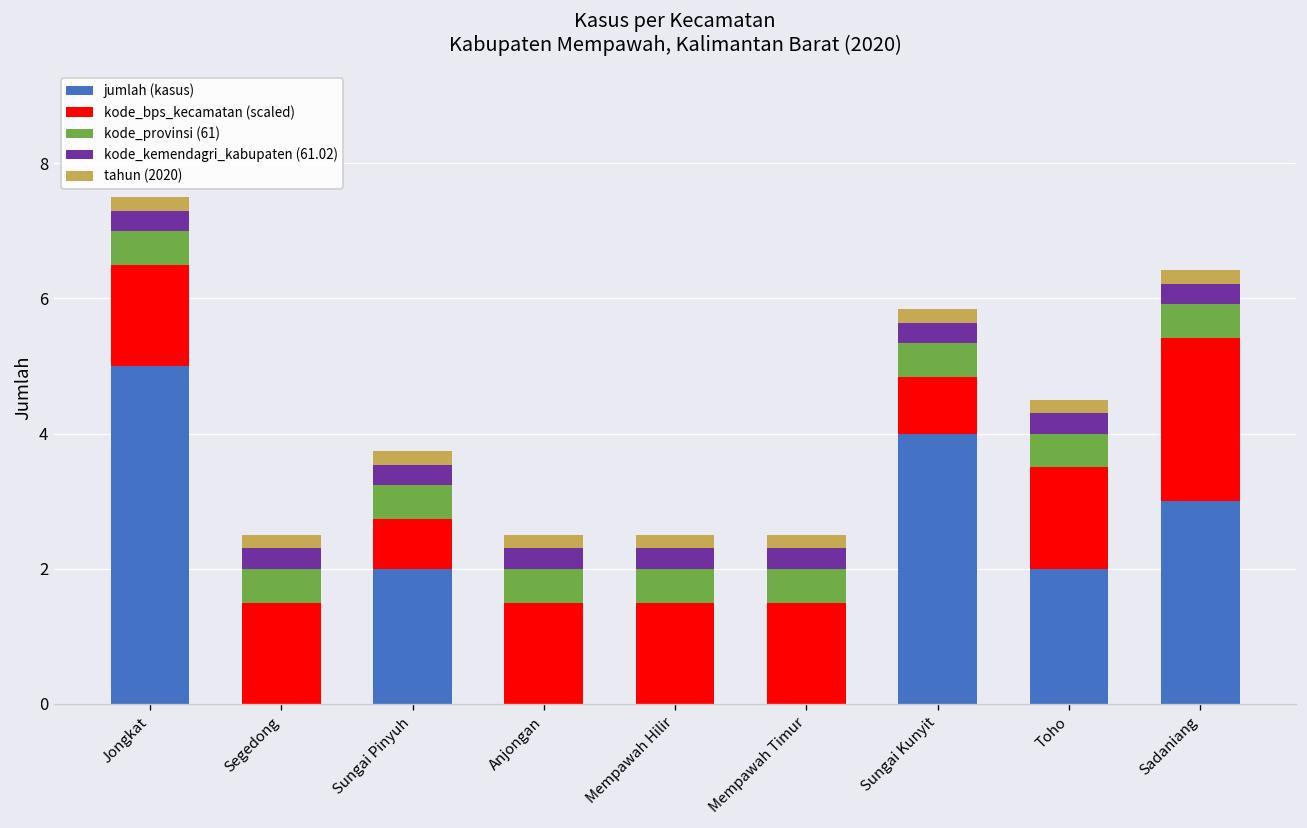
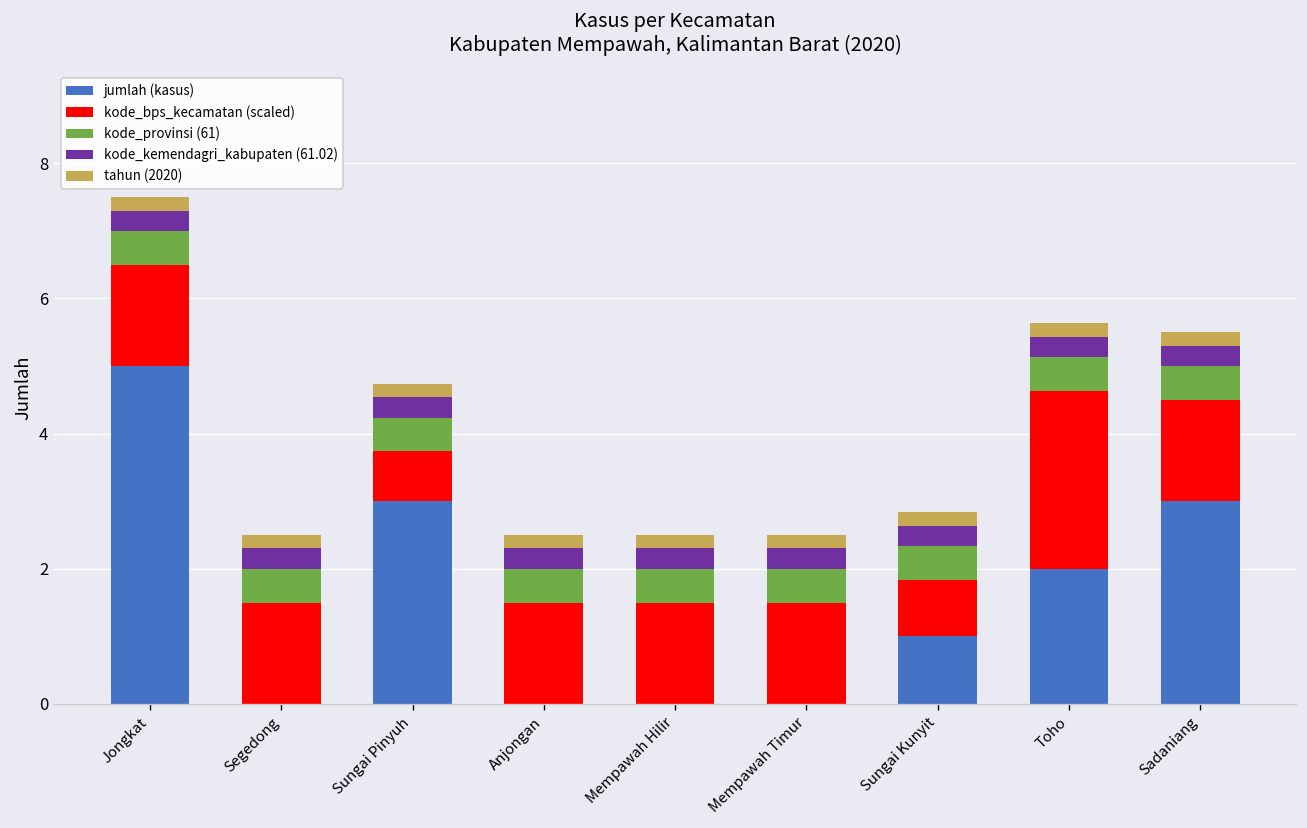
  {
    "jumlah (kasus)": {
      "Jongkat": 5,
      "Segedong": 0,
-     "Sungai Pinyuh": 2,
+     "Sungai Pinyuh": 3,
      "Anjongan": 0,
      "Mempawah Hilir": 0,
      "Mempawah Timur": 0,
-     "Sungai Kunyit": 4,
+     "Sungai Kunyit": 1,
      "Toho": 2,
      "Sadaniang": 3
    },
    "kode_bps_kecamatan (scaled)": {
      "Jongkat": 1.5,
      "Segedong": 1.5,
      "Sungai Pinyuh": 0.7,
      "Anjongan": 1.5,
      "Mempawah Hilir": 1.5,
      "Mempawah Timur": 1.5,
      "Sungai Kunyit": 0.8,
-     "Toho": 1.5,
-     "Sadaniang": 2.4
+     "Toho": 2.6,
+     "Sadaniang": 1.5
    },
    "kode_provinsi (61)": {
      "Jongkat": 0.5,
      "Segedong": 0.5,
      "Sungai Pinyuh": 0.5,
      "Anjongan": 0.5,
      "Mempawah Hilir": 0.5,
      "Mempawah Timur": 0.5,
      "Sungai Kunyit": 0.5,
      "Toho": 0.5,
      "Sadaniang": 0.5
    },
    "kode_kemendagri_kabupaten (61.02)": {
      "Jongkat": 0.3,
      "Segedong": 0.3,
      "Sungai Pinyuh": 0.3,
      "Anjongan": 0.3,
      "Mempawah Hilir": 0.3,
      "Mempawah Timur": 0.3,
      "Sungai Kunyit": 0.3,
      "Toho": 0.3,
      "Sadaniang": 0.3
    },
    "tahun (2020)": {
      "Jongkat": 0.2,
      "Segedong": 0.2,
      "Sungai Pinyuh": 0.2,
      "Anjongan": 0.2,
      "Mempawah Hilir": 0.2,
      "Mempawah Timur": 0.2,
      "Sungai Kunyit": 0.2,
      "Toho": 0.2,
      "Sadaniang": 0.2
    }
  }
